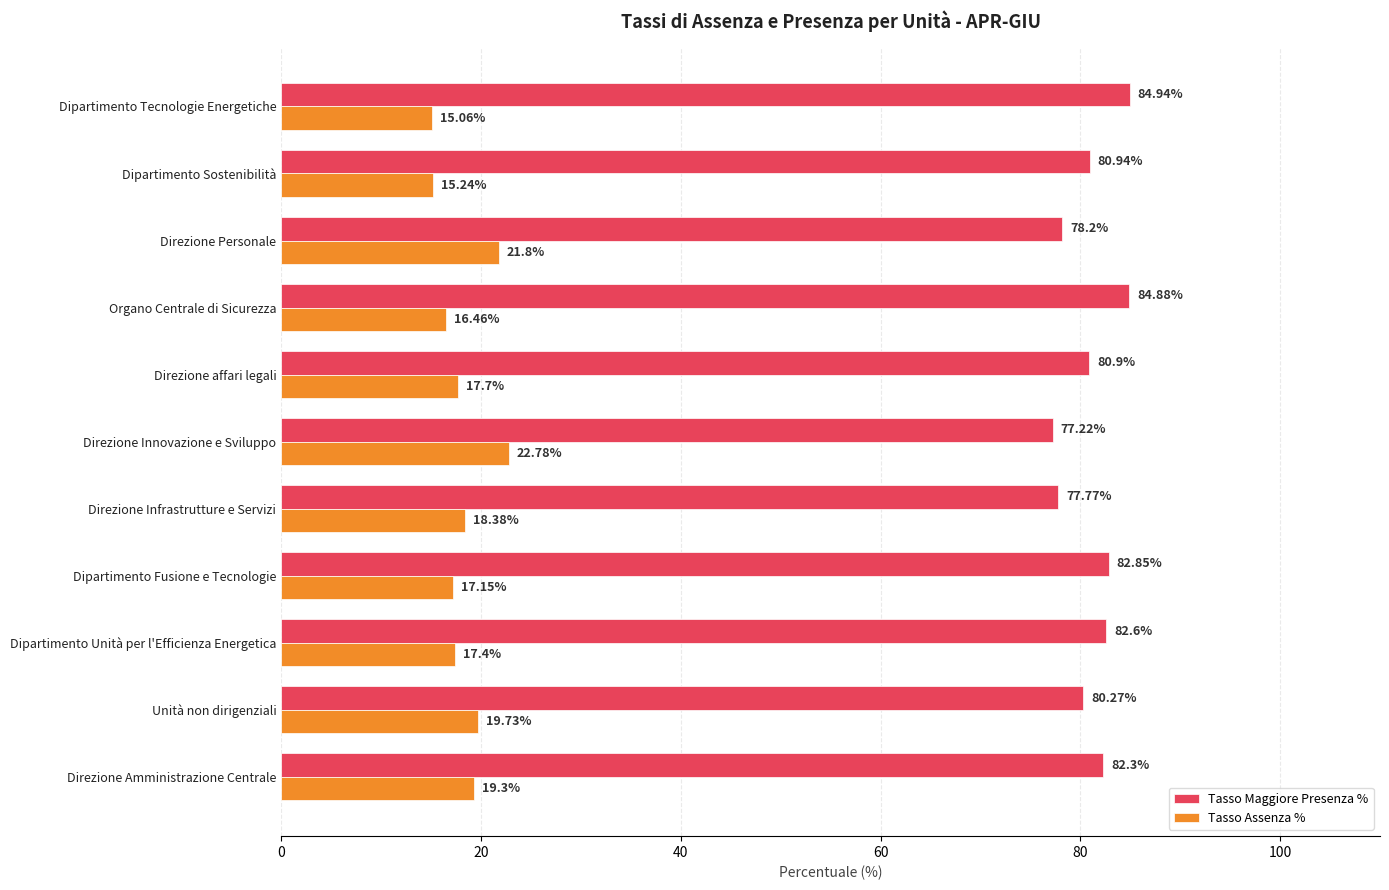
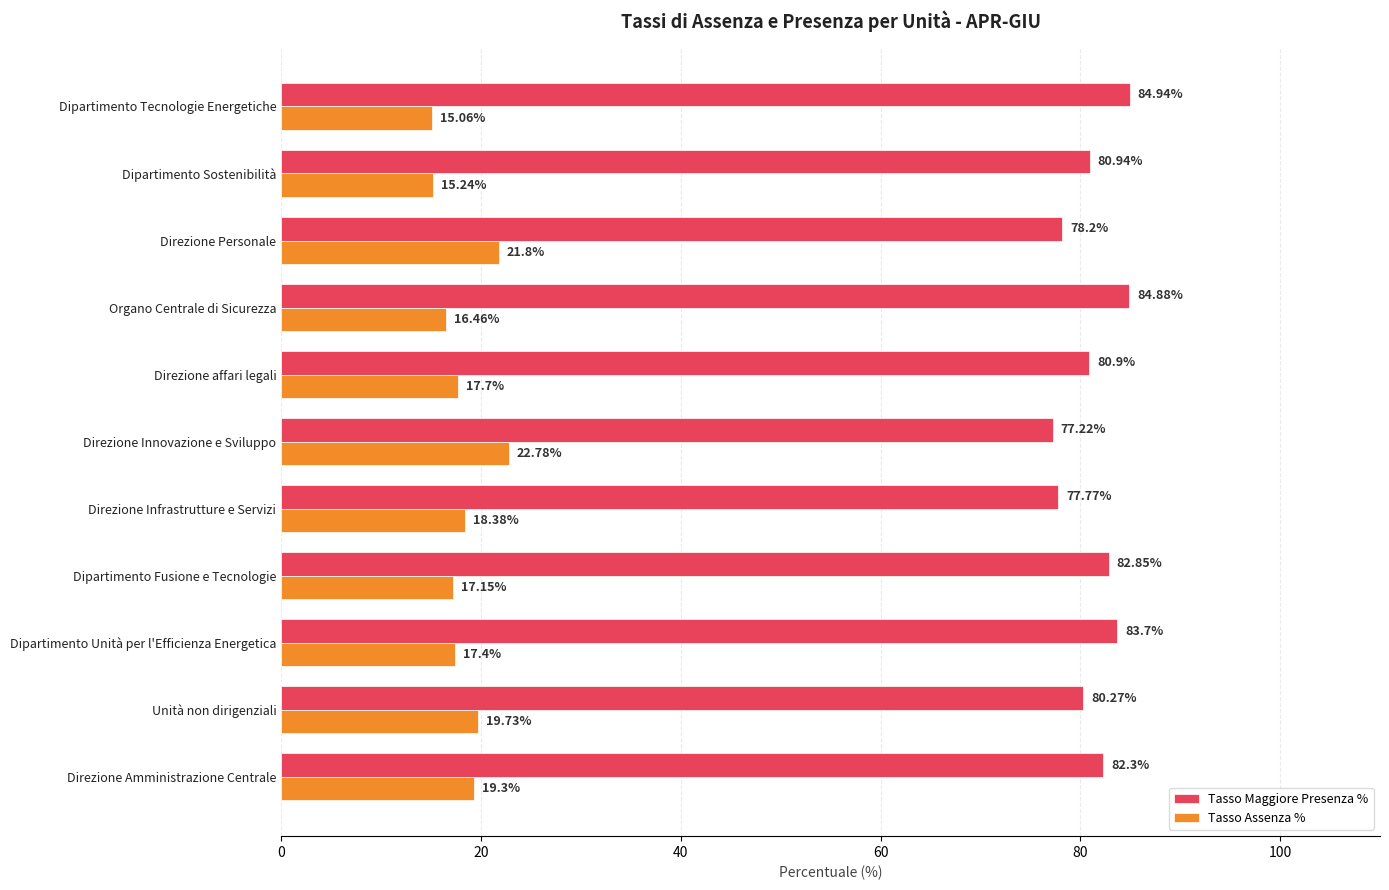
  {
    "Tasso Maggiore Presenza %": {
      "Dipartimento Tecnologie Energetiche": "84.94%",
      "Dipartimento Sostenibilità": "80.94%",
      "Direzione Personale": "78.2%",
      "Organo Centrale di Sicurezza": "84.88%",
      "Direzione affari legali": "80.9%",
      "Direzione Innovazione e Sviluppo": "77.22%",
      "Direzione Infrastrutture e Servizi": "77.77%",
      "Dipartimento Fusione e Tecnologie": "82.85%",
-     "Dipartimento Unità per l'Efficienza Energetica": "82.6%",
+     "Dipartimento Unità per l'Efficienza Energetica": "83.7%",
      "Unità non dirigenziali": "80.27%",
      "Direzione Amministrazione Centrale": "82.3%"
    },
    "Tasso Assenza %": {
      "Dipartimento Tecnologie Energetiche": "15.06%",
      "Dipartimento Sostenibilità": "15.24%",
      "Direzione Personale": "21.8%",
      "Organo Centrale di Sicurezza": "16.46%",
      "Direzione affari legali": "17.7%",
      "Direzione Innovazione e Sviluppo": "22.78%",
      "Direzione Infrastrutture e Servizi": "18.38%",
      "Dipartimento Fusione e Tecnologie": "17.15%",
      "Dipartimento Unità per l'Efficienza Energetica": "17.4%",
      "Unità non dirigenziali": "19.73%",
      "Direzione Amministrazione Centrale": "19.3%"
    }
  }
